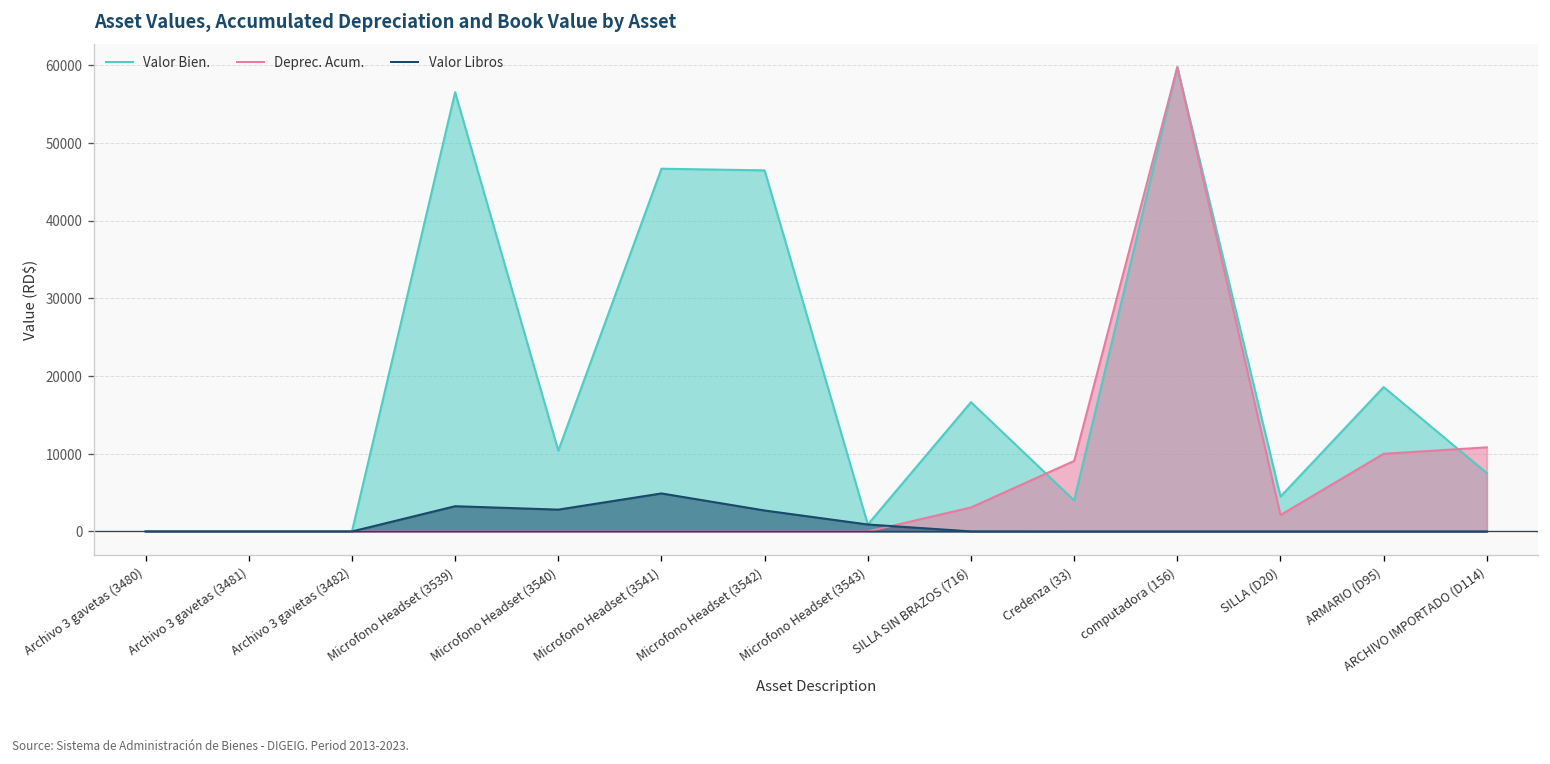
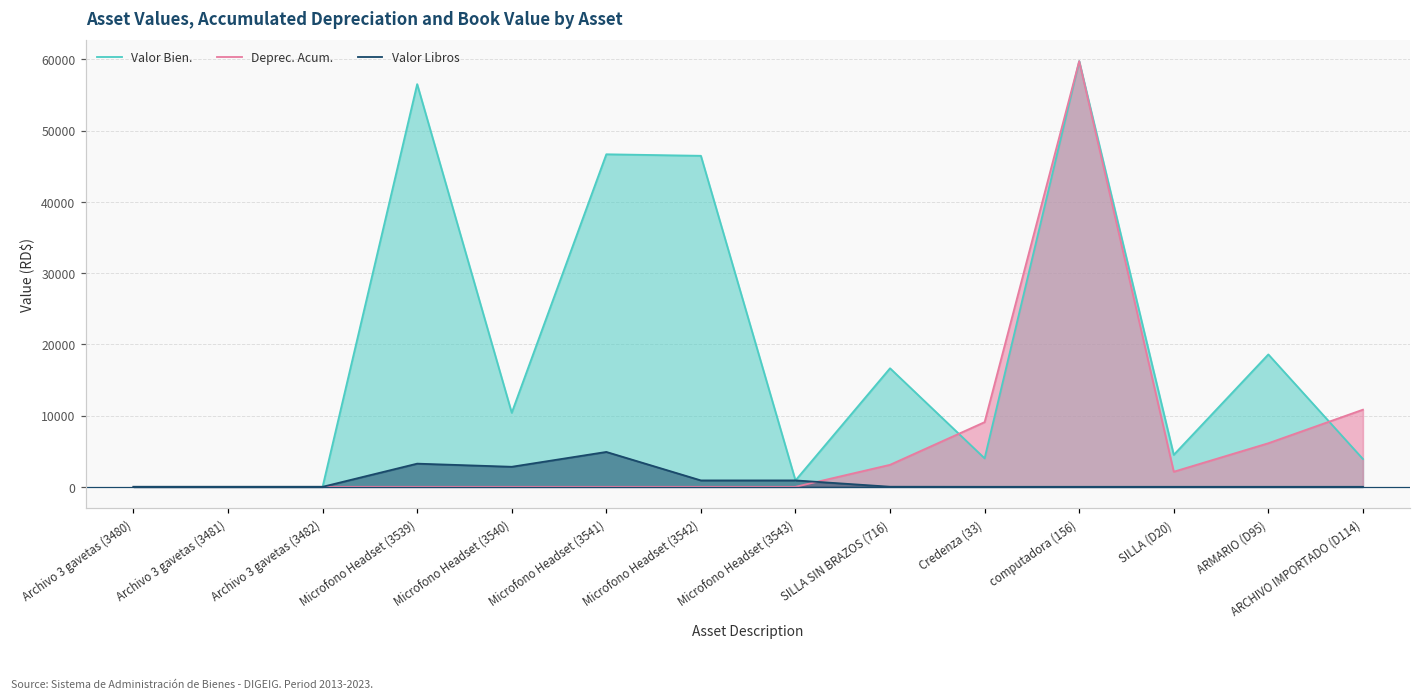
  {
    "Valor Bien.": {
      "Microfono Headset (3539)": 57000,
      "Microfono Headset (3540)": 10000,
      "Microfono Headset (3541)": 47000,
      "Microfono Headset (3542)": 46000,
      "SILLA SIN BRAZOS (716)": 17000,
      "Credenza (33)": 4000,
      "SILLA (D20)": 4000,
      "ARMARIO (D95)": 19000,
-     "ARCHIVO IMPORTADO (D114)": 8000
+     "ARCHIVO IMPORTADO (D114)": 4000
    },
    "Deprec. Acum.": {
      "Microfono Headset (3539)": 0,
      "Microfono Headset (3540)": 0,
      "Microfono Headset (3541)": 0,
      "Microfono Headset (3542)": 0,
      "Microfono Headset (3543)": 0,
      "SILLA SIN BRAZOS (716)": 3000,
      "Credenza (33)": 9000,
      "SILLA (D20)": 2000,
-     "ARMARIO (D95)": 10000,
+     "ARMARIO (D95)": 6000,
      "ARCHIVO IMPORTADO (D114)": 11000
    },
    "Valor Libros": {
      "Microfono Headset (3539)": 3000,
      "Microfono Headset (3540)": 3000,
      "Microfono Headset (3541)": 5000,
-     "Microfono Headset (3542)": 3000,
+     "Microfono Headset (3542)": 1000,
      "SILLA SIN BRAZOS (716)": 0,
      "Credenza (33)": 0,
      "computadora (156)": 0,
      "SILLA (D20)": 0,
      "ARMARIO (D95)": 0,
      "ARCHIVO IMPORTADO (D114)": 0
    }
  }
